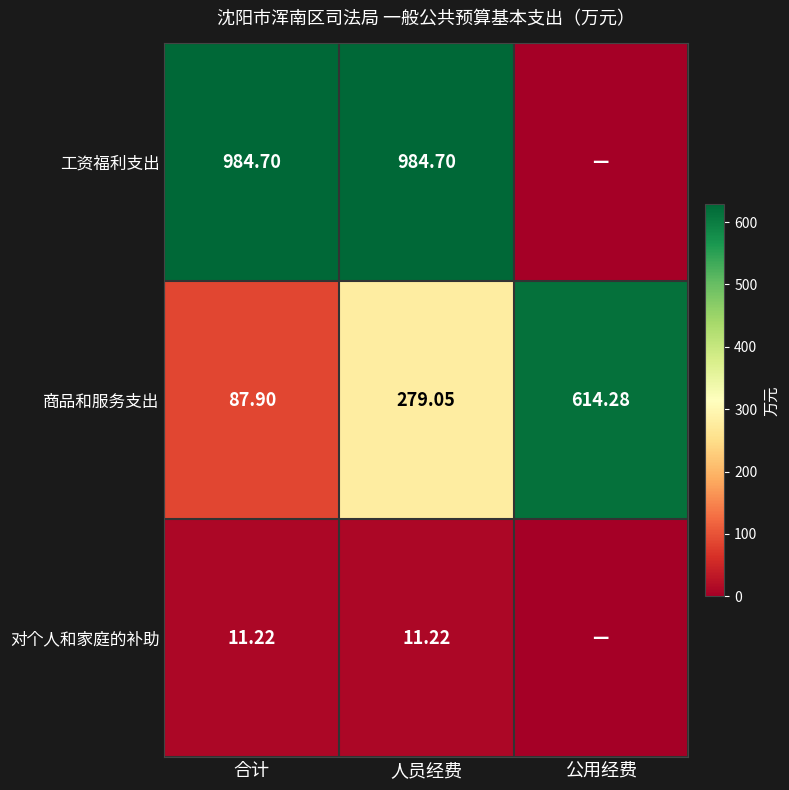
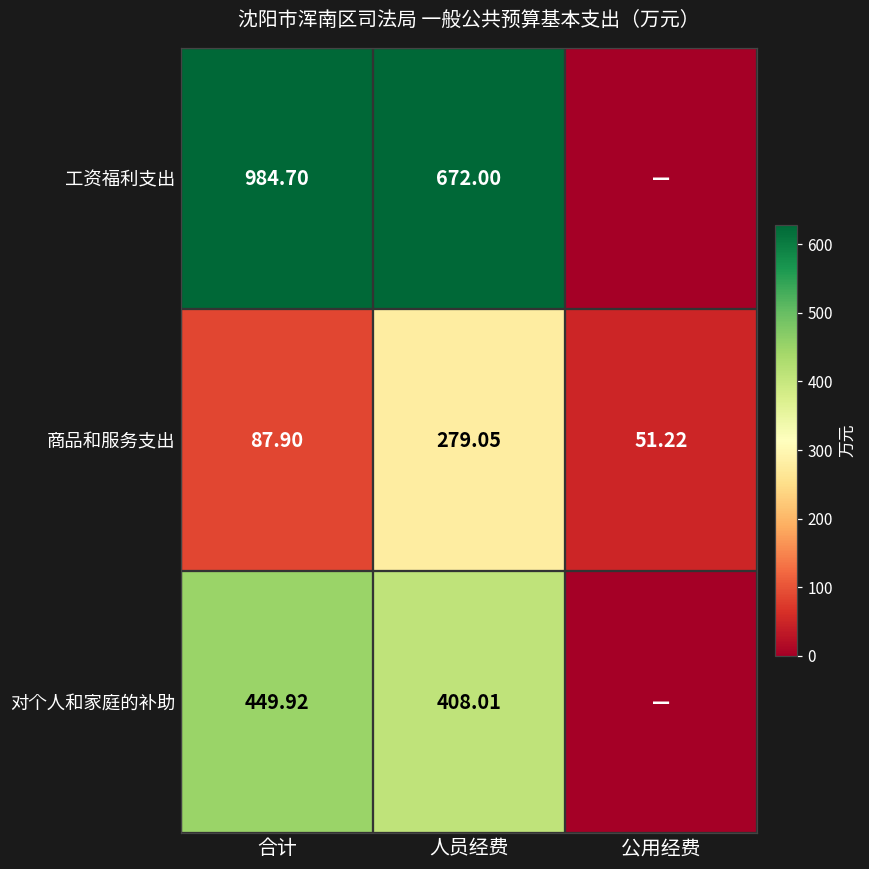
  {
    "工资福利支出": {
      "合计": 984.70,
-     "人员经费": 984.70
+     "人员经费": 672.00
    },
    "商品和服务支出": {
      "合计": 87.90,
      "人员经费": 279.05,
-     "公用经费": 614.28
+     "公用经费": 51.22
    },
    "对个人和家庭的补助": {
-     "合计": 11.22,
-     "人员经费": 11.22
+     "合计": 449.92,
+     "人员经费": 408.01
    }
  }
